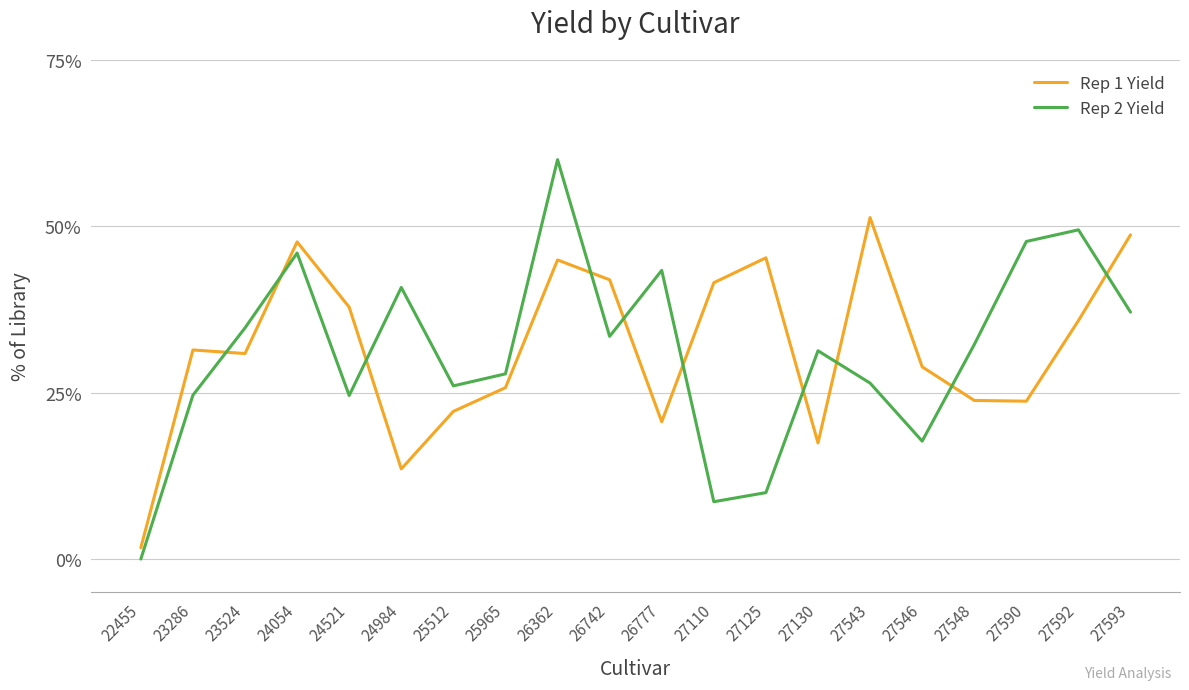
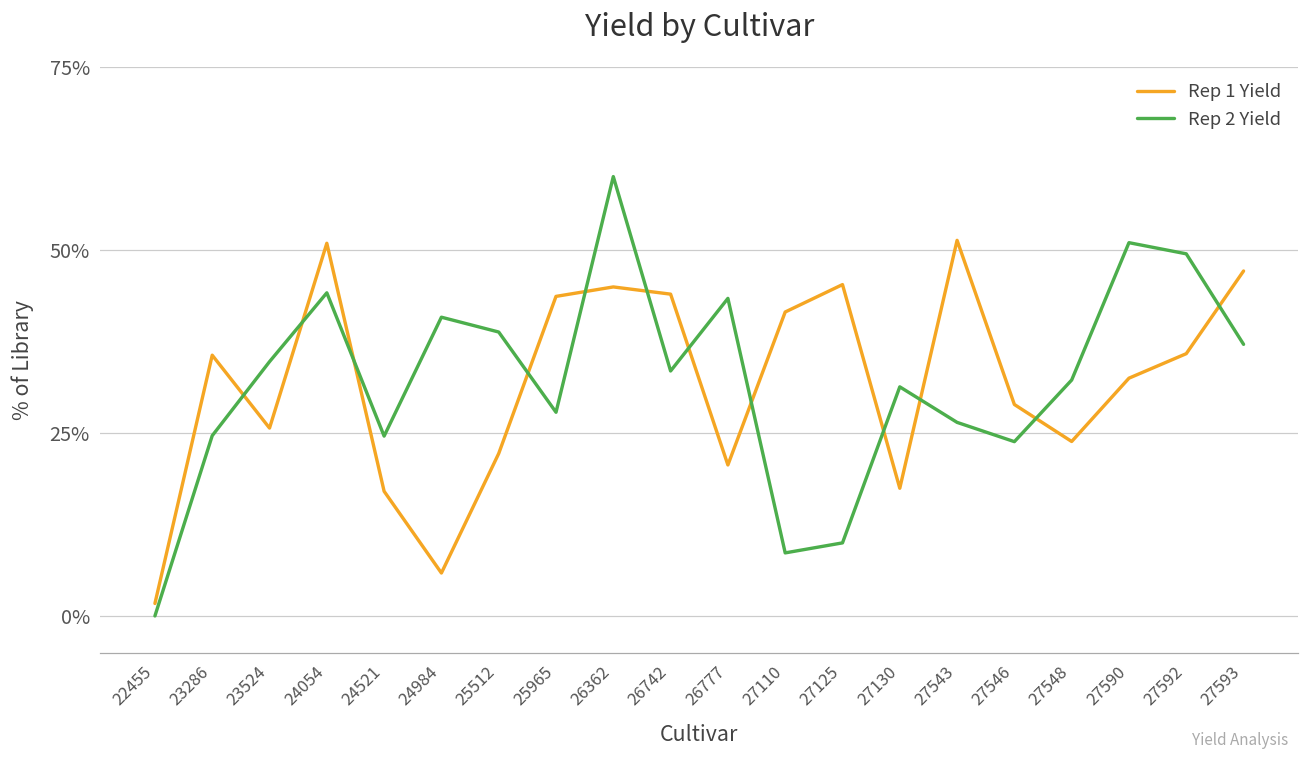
  {
    "Rep 1 Yield": {
      "22455": "2%",
-     "23286": "31%",
-     "23524": "31%",
-     "24054": "48%",
-     "24521": "38%",
-     "24984": "14%",
+     "23286": "36%",
+     "23524": "26%",
+     "24054": "51%",
+     "24521": "17%",
+     "24984": "6%",
      "25512": "22%",
-     "25965": "26%",
+     "25965": "44%",
      "26362": "45%",
-     "26742": "42%",
+     "26742": "44%",
      "26777": "21%",
      "27110": "42%",
      "27125": "45%",
      "27130": "17%",
      "27543": "51%",
      "27546": "29%",
      "27548": "24%",
-     "27590": "24%",
+     "27590": "32%",
      "27592": "36%",
-     "27593": "49%"
+     "27593": "47%"
    },
    "Rep 2 Yield": {
      "22455": "0%",
      "23286": "25%",
      "23524": "35%",
-     "24054": "46%",
+     "24054": "44%",
      "24521": "25%",
      "24984": "41%",
-     "25512": "26%",
+     "25512": "39%",
      "25965": "28%",
      "26362": "60%",
      "26742": "33%",
      "26777": "43%",
      "27110": "9%",
      "27125": "10%",
      "27130": "31%",
      "27543": "26%",
-     "27546": "18%",
+     "27546": "24%",
      "27548": "32%",
-     "27590": "48%",
+     "27590": "51%",
      "27592": "49%",
      "27593": "37%"
    }
  }
